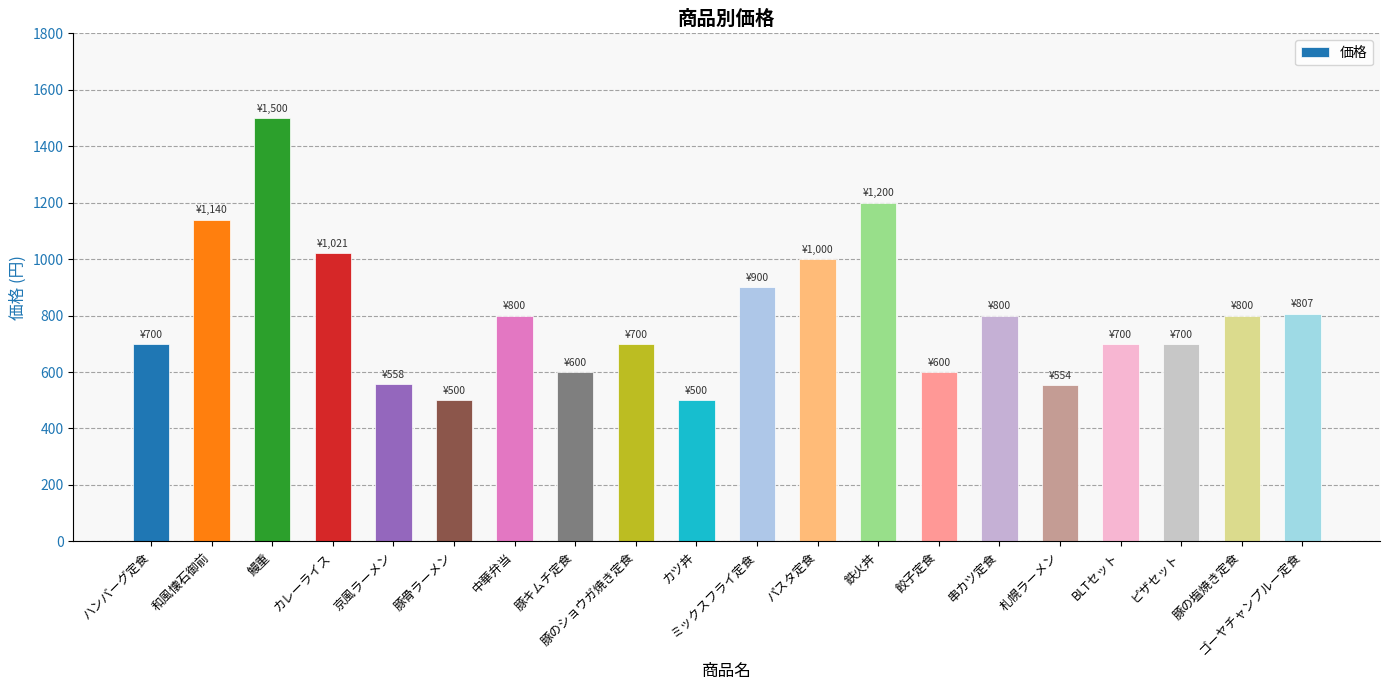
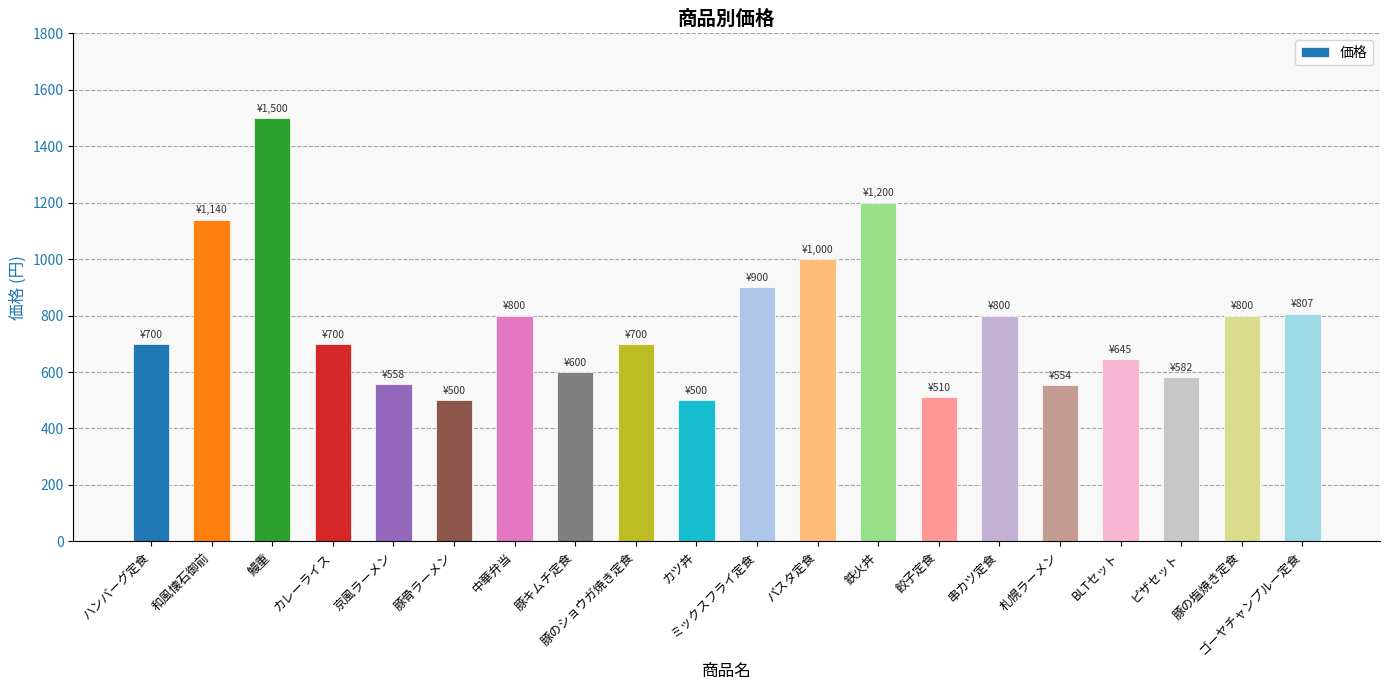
  {
    "ハンバーグ定食": "¥700",
    "和風懐石御前": "¥1,140",
    "鰻重": "¥1,500",
-   "カレーライス": "¥1,021",
+   "カレーライス": "¥700",
    "京風ラーメン": "¥558",
    "豚骨ラーメン": "¥500",
    "中華弁当": "¥800",
    "豚キムチ定食": "¥600",
    "豚のショウガ焼き定食": "¥700",
    "カツ丼": "¥500",
    "ミックスフライ定食": "¥900",
    "パスタ定食": "¥1,000",
    "鉄火丼": "¥1,200",
-   "餃子定食": "¥600",
+   "餃子定食": "¥510",
    "串カツ定食": "¥800",
    "札幌ラーメン": "¥554",
-   "BLTセット": "¥700",
-   "ピザセット": "¥700",
+   "BLTセット": "¥645",
+   "ピザセット": "¥582",
    "豚の塩焼き定食": "¥800",
    "ゴーヤチャンプルー定食": "¥807"
  }
